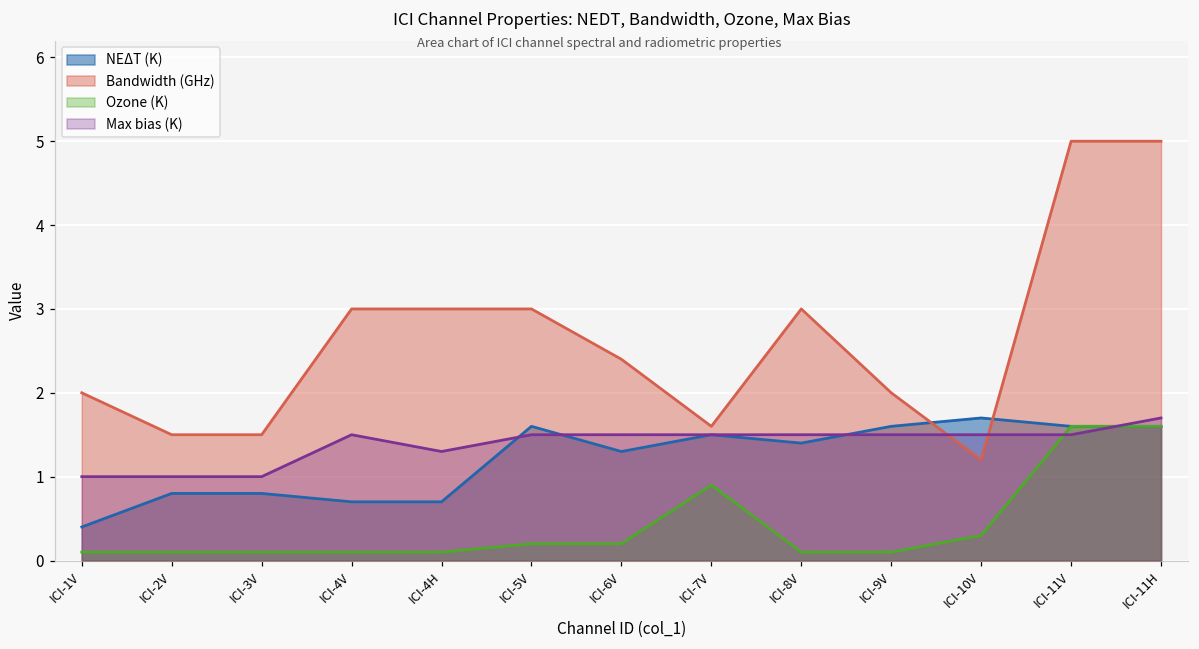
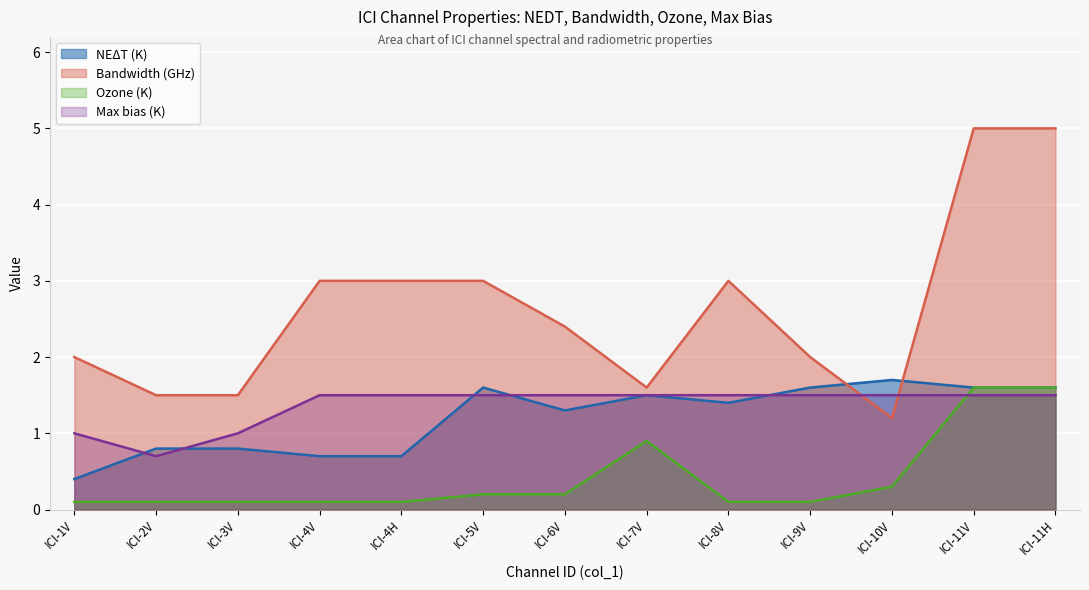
  {
    "NEΔT (K)": {
      "ICI-1V": 0.4,
      "ICI-2V": 0.8,
      "ICI-3V": 0.8,
      "ICI-4V": 0.7,
      "ICI-4H": 0.7,
      "ICI-5V": 1.6,
      "ICI-6V": 1.3,
      "ICI-8V": 1.4,
      "ICI-9V": 1.6,
      "ICI-10V": 1.7
    },
    "Bandwidth (GHz)": {
      "ICI-1V": 2.0,
      "ICI-2V": 1.5,
      "ICI-3V": 1.5,
      "ICI-4V": 3.0,
      "ICI-4H": 3.0,
      "ICI-5V": 3.0,
      "ICI-6V": 2.4,
      "ICI-7V": 1.6,
      "ICI-8V": 3.0,
      "ICI-9V": 2.0,
      "ICI-10V": 1.2,
      "ICI-11V": 5.0,
      "ICI-11H": 5.0
    },
    "Ozone (K)": {
      "ICI-1V": 0.1,
      "ICI-2V": 0.1,
      "ICI-3V": 0.1,
      "ICI-4V": 0.1,
      "ICI-4H": 0.1,
      "ICI-5V": 0.2,
      "ICI-6V": 0.2,
      "ICI-7V": 0.9,
      "ICI-8V": 0.1,
      "ICI-9V": 0.1,
      "ICI-10V": 0.3
    },
    "Max bias (K)": {
      "ICI-1V": 1.0,
-     "ICI-2V": 1.0,
+     "ICI-2V": 0.7,
      "ICI-3V": 1.0,
      "ICI-4V": 1.5,
-     "ICI-4H": 1.3,
+     "ICI-4H": 1.5,
      "ICI-5V": 1.5,
      "ICI-6V": 1.5,
      "ICI-8V": 1.5,
      "ICI-9V": 1.5,
      "ICI-10V": 1.5,
      "ICI-11V": 1.5,
-     "ICI-11H": 1.7
+     "ICI-11H": 1.5
    }
  }
